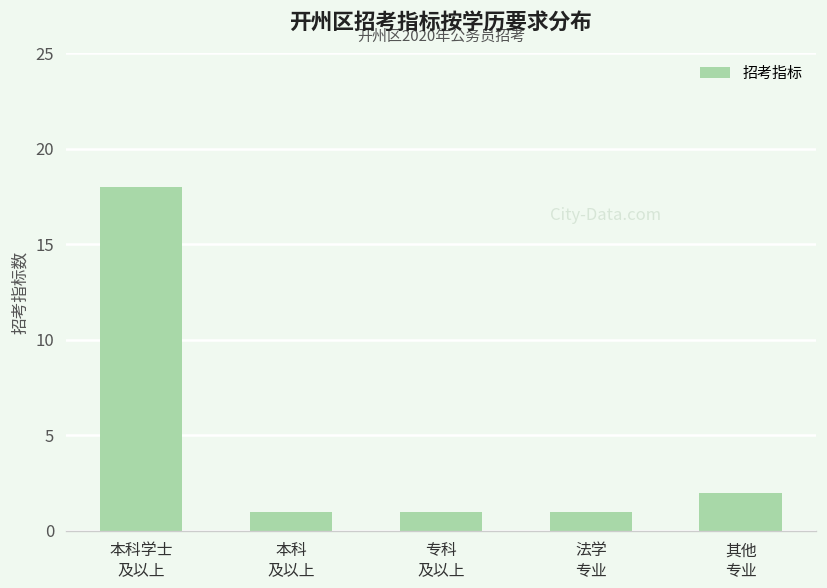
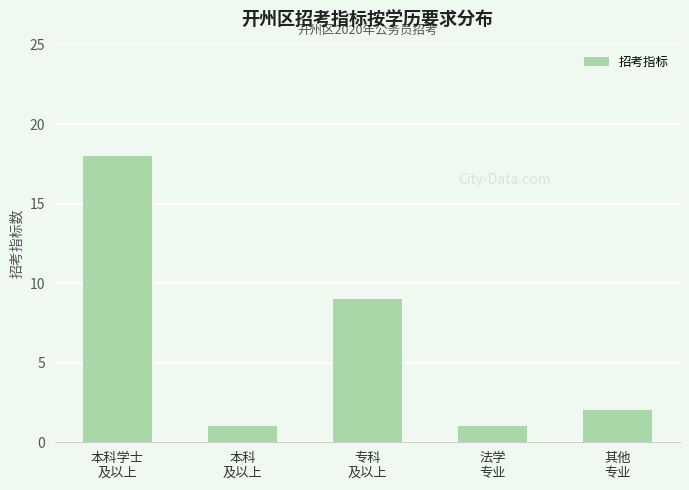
  {
    "本科学士 及以上": 18,
    "本科 及以上": 1,
-   "专科 及以上": 1,
+   "专科 及以上": 9,
    "法学 专业": 1,
    "其他 专业": 2
  }
